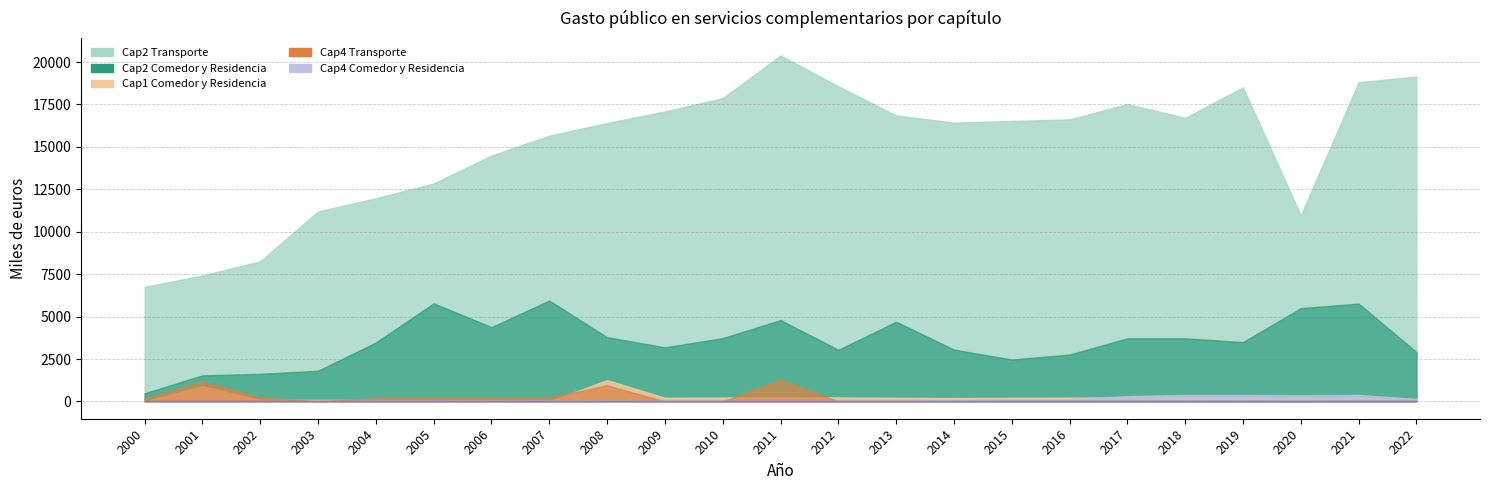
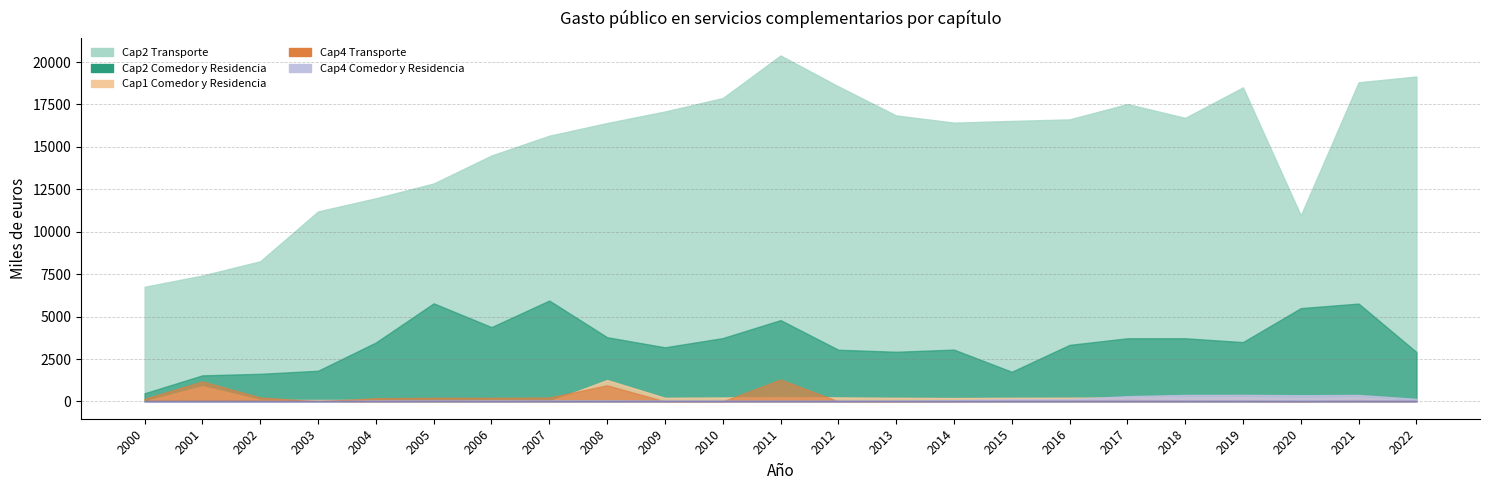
  {
    "Cap2 Comedor y Residencia": {
      "2000": 500,
      "2001": 1500,
      "2002": 1600,
      "2003": 1800,
      "2004": 3500,
      "2005": 5800,
      "2006": 4400,
      "2007": 5900,
      "2008": 3800,
      "2009": 3200,
      "2010": 3700,
      "2011": 4800,
      "2012": 3000,
-     "2013": 4700,
+     "2013": 2900,
      "2014": 3100,
-     "2015": 2500,
-     "2016": 2800,
+     "2015": 1700,
+     "2016": 3300,
      "2017": 3700,
      "2018": 3700,
      "2019": 3500,
      "2020": 5500,
      "2021": 5800,
      "2022": 2900
    },
    "Cap1 Comedor y Residencia": {
      "2001": 900,
      "2008": 1300,
      "2009": 200,
      "2010": 200,
      "2011": 200,
      "2012": 200,
      "2013": 200,
      "2020": 200
    },
    "Cap4 Transporte": {
      "2000": 200,
      "2001": 1200,
      "2005": 200,
      "2007": 200,
      "2008": 900,
      "2011": 1300
    }
  }
